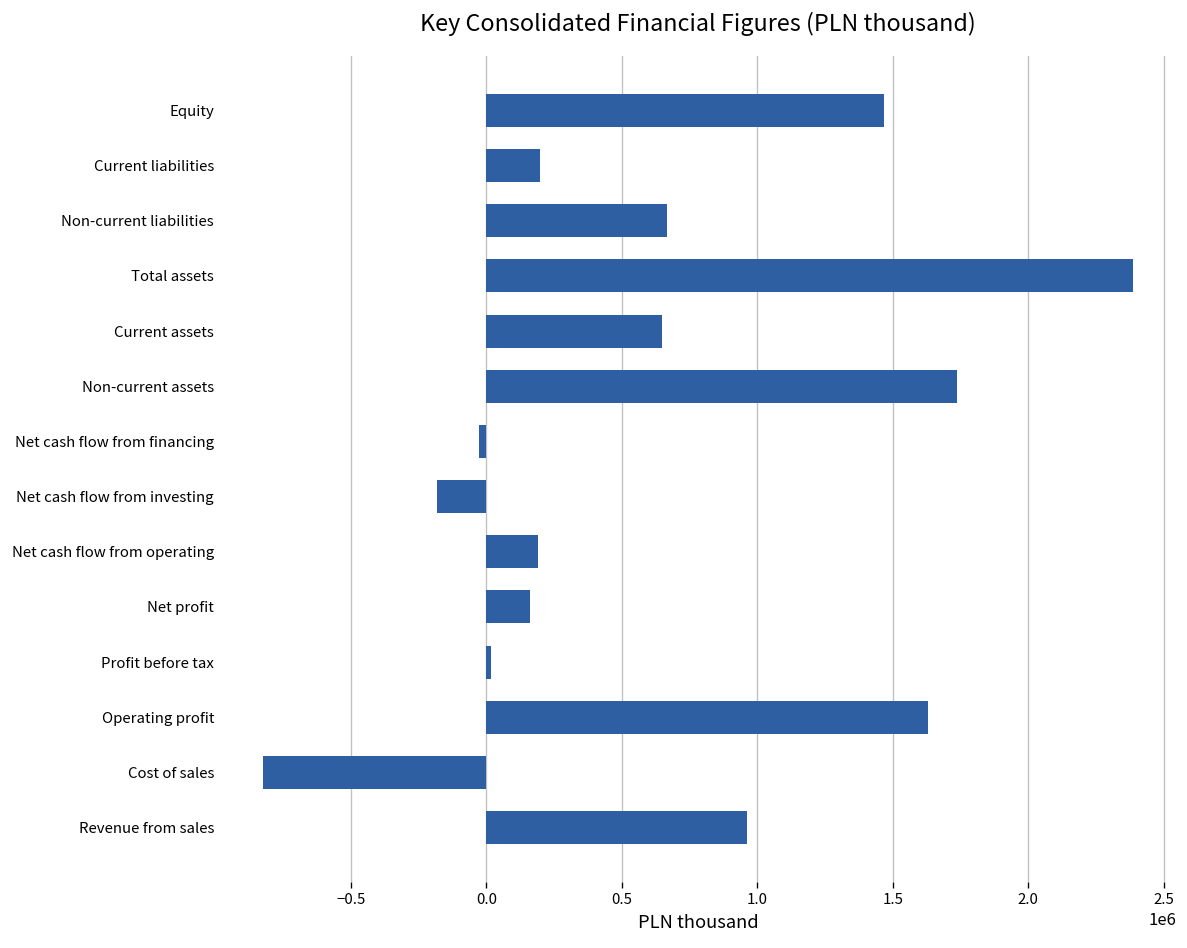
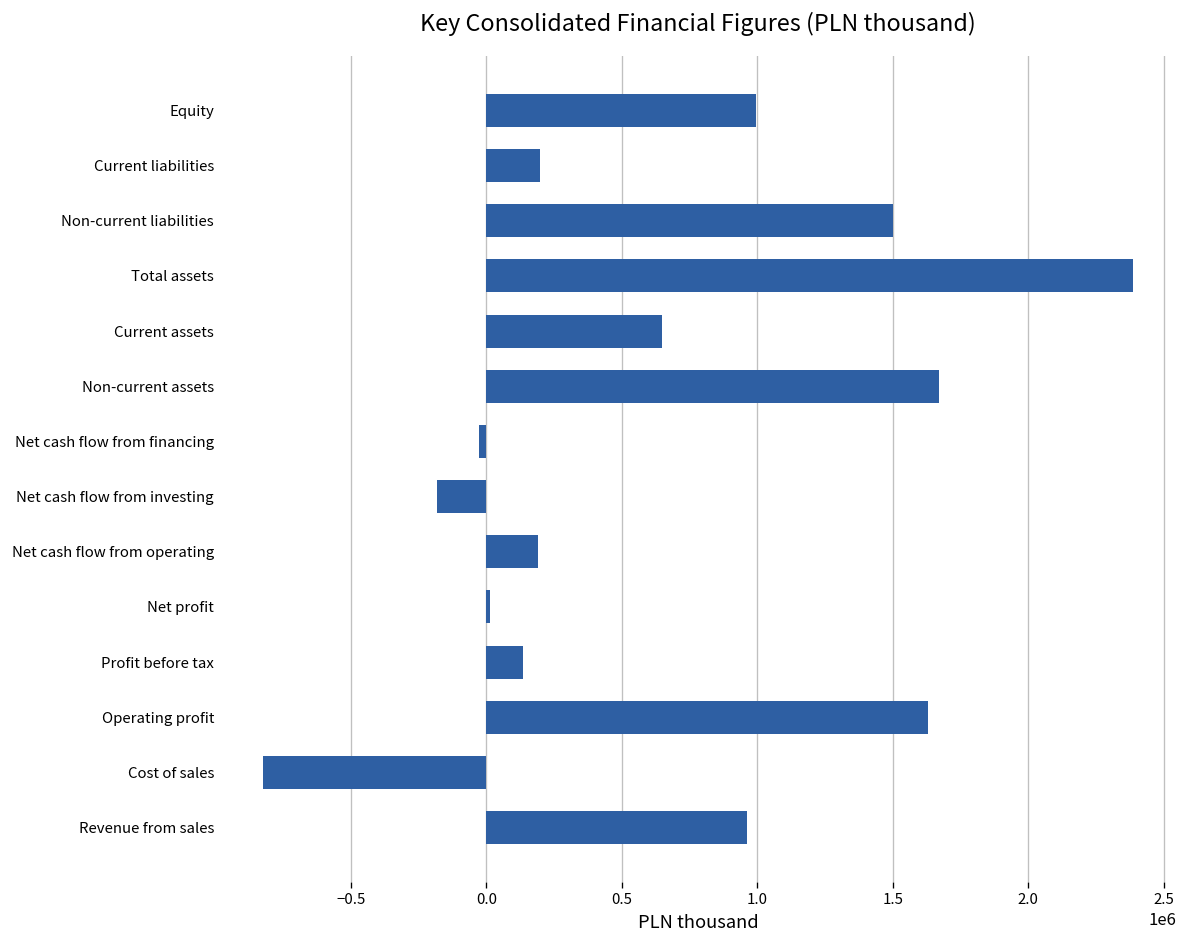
  {
-   "Equity": 1470000,
+   "Equity": 990000,
    "Current liabilities": 200000,
-   "Non-current liabilities": 670000,
+   "Non-current liabilities": 1500000,
    "Total assets": 2390000,
    "Current assets": 650000,
-   "Non-current assets": 1740000,
+   "Non-current assets": 1670000,
    "Net cash flow from financing": -30000,
    "Net cash flow from investing": -180000,
    "Net cash flow from operating": 190000,
-   "Net profit": 160000,
-   "Profit before tax": 20000,
+   "Net profit": 10000,
+   "Profit before tax": 130000,
    "Operating profit": 1630000,
    "Cost of sales": -820000,
    "Revenue from sales": 960000
  }
